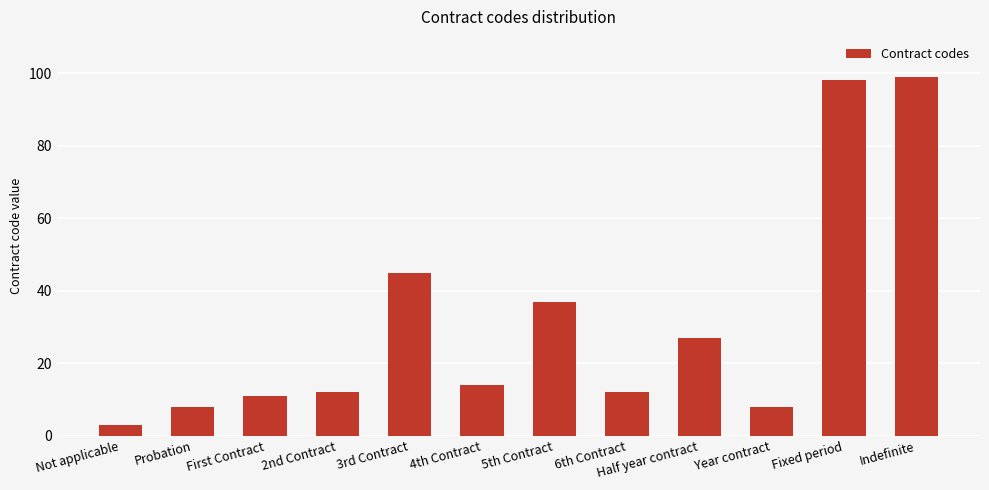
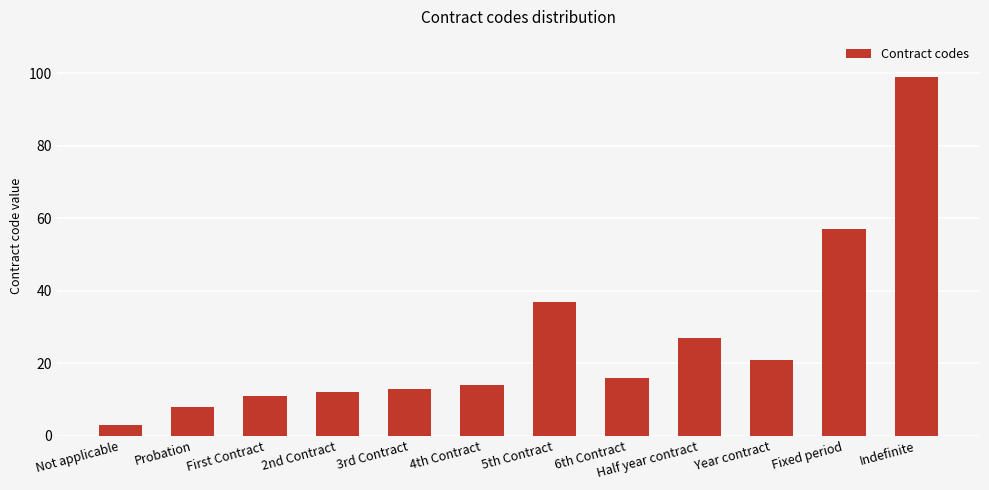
  {
    "Not applicable": 3,
    "Probation": 8,
    "First Contract": 11,
    "2nd Contract": 12,
-   "3rd Contract": 45,
+   "3rd Contract": 13,
    "4th Contract": 14,
    "5th Contract": 37,
-   "6th Contract": 12,
+   "6th Contract": 16,
    "Half year contract": 27,
-   "Year contract": 8,
-   "Fixed period": 98,
+   "Year contract": 21,
+   "Fixed period": 57,
    "Indefinite": 99
  }
